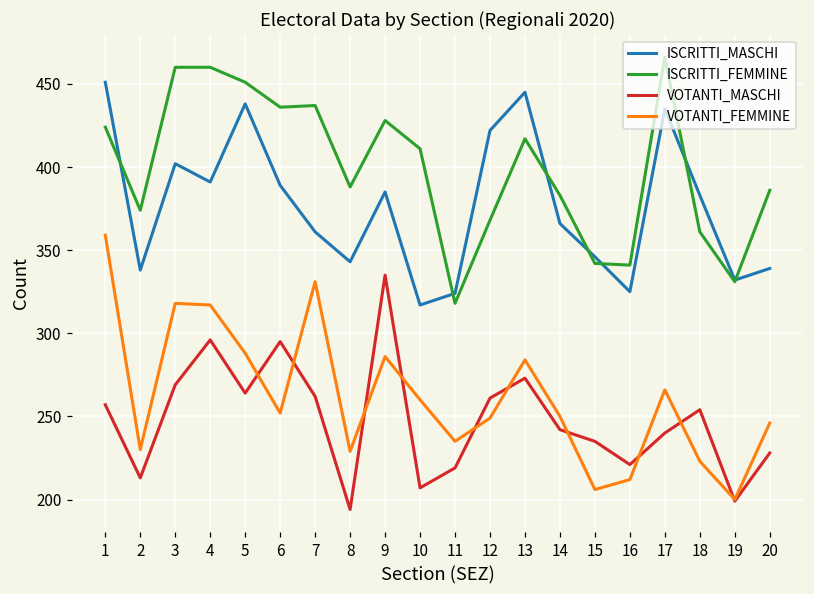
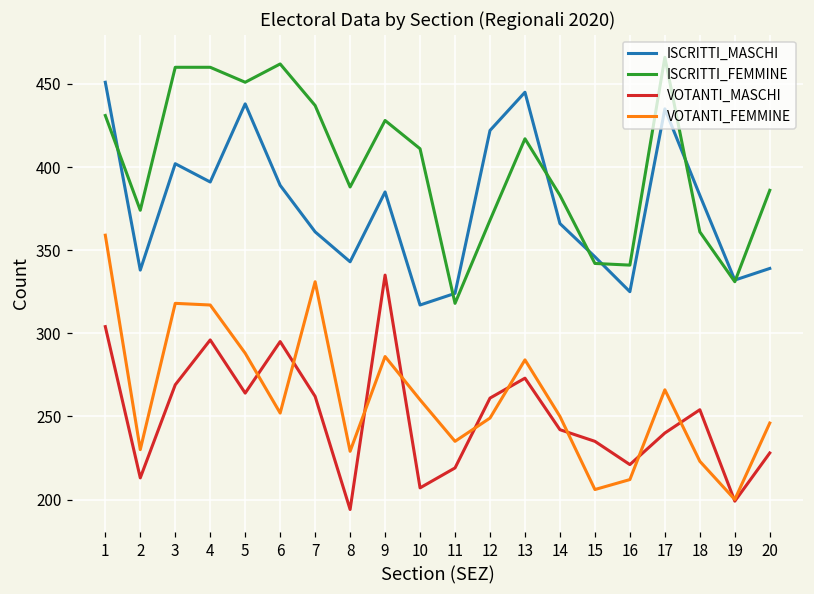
  {
    "ISCRITTI_MASCHI": {
      "1": 451,
      "2": 338,
      "3": 402,
      "4": 391,
      "5": 438,
      "6": 389,
      "7": 361,
      "8": 343,
      "9": 385,
      "10": 317,
      "11": 324,
      "12": 422,
      "13": 445,
      "14": 366,
      "15": 346,
      "16": 325,
      "18": 383,
      "20": 339
    },
    "ISCRITTI_FEMMINE": {
-     "1": 424,
+     "1": 431,
      "2": 374,
      "3": 460,
      "4": 460,
      "5": 451,
-     "6": 436,
+     "6": 462,
      "7": 437,
      "8": 388,
      "9": 428,
      "10": 411,
      "11": 318,
      "12": 368,
      "13": 417,
      "14": 383,
      "15": 342,
      "16": 341,
      "18": 361,
      "20": 386
    },
    "VOTANTI_MASCHI": {
-     "1": 257,
+     "1": 304,
      "2": 213,
      "3": 269,
      "4": 296,
      "5": 264,
      "6": 295,
      "7": 262,
      "8": 194,
      "9": 335,
      "10": 207,
      "11": 219,
      "12": 261,
      "13": 273,
      "14": 242,
      "15": 235,
      "16": 221,
      "17": 240,
      "18": 254,
      "20": 228
    },
    "VOTANTI_FEMMINE": {
      "1": 359,
      "2": 230,
      "3": 318,
      "4": 317,
      "5": 288,
      "6": 252,
      "7": 331,
      "8": 229,
      "9": 286,
      "10": 260,
      "11": 235,
      "12": 249,
      "13": 284,
      "14": 250,
      "15": 206,
      "16": 212,
      "17": 266,
      "18": 223,
      "20": 246
    }
  }
